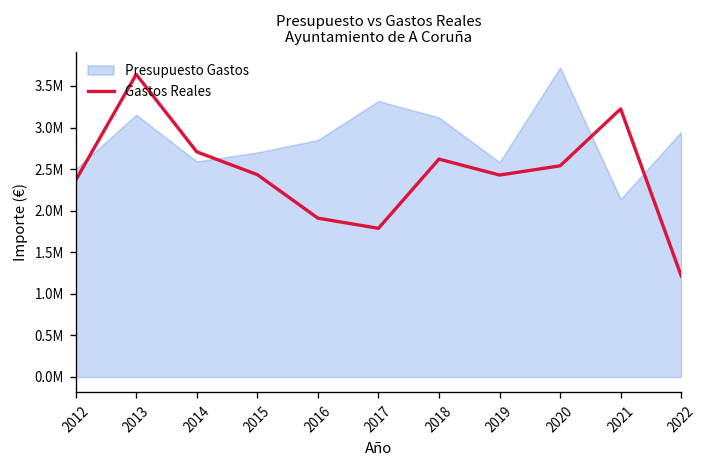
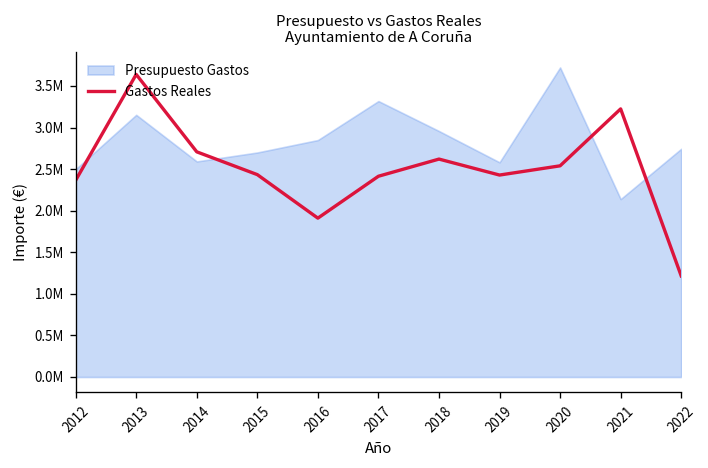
  {
    "Gastos Reales": {
      "2012": 2400000,
      "2013": 3600000,
      "2014": 2700000,
      "2015": 2400000,
      "2016": 1900000,
-     "2017": 1800000,
+     "2017": 2400000,
      "2018": 2600000,
      "2019": 2400000,
      "2020": 2500000,
      "2021": 3200000,
      "2022": 1200000
    },
    "Presupuesto Gastos": {
      "2012": 2500000,
      "2013": 3200000,
      "2014": 2600000,
      "2015": 2700000,
      "2016": 2800000,
      "2017": 3300000,
-     "2018": 3100000,
+     "2018": 3000000,
      "2019": 2600000,
      "2020": 3700000,
      "2021": 2100000,
-     "2022": 2900000
+     "2022": 2700000
    }
  }
